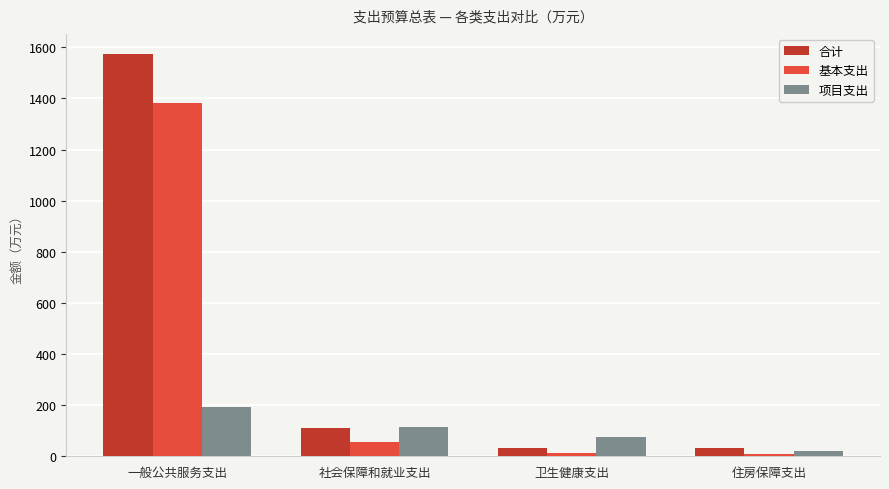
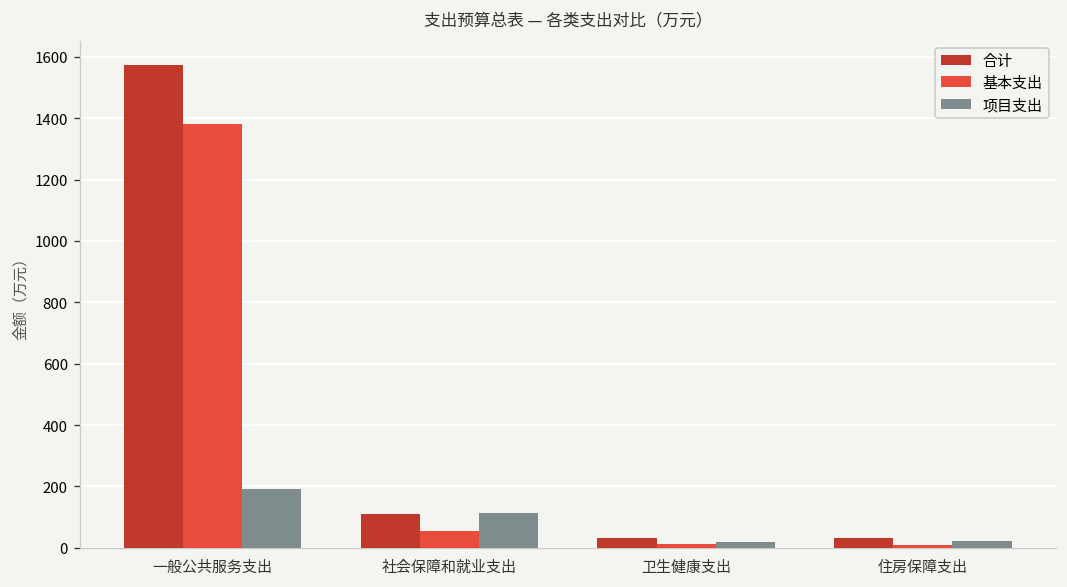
  {
    "项目支出": {
      "一般公共服务支出": 190,
      "社会保障和就业支出": 110,
-     "卫生健康支出": 80,
+     "卫生健康支出": 20,
      "住房保障支出": 20
    }
  }
